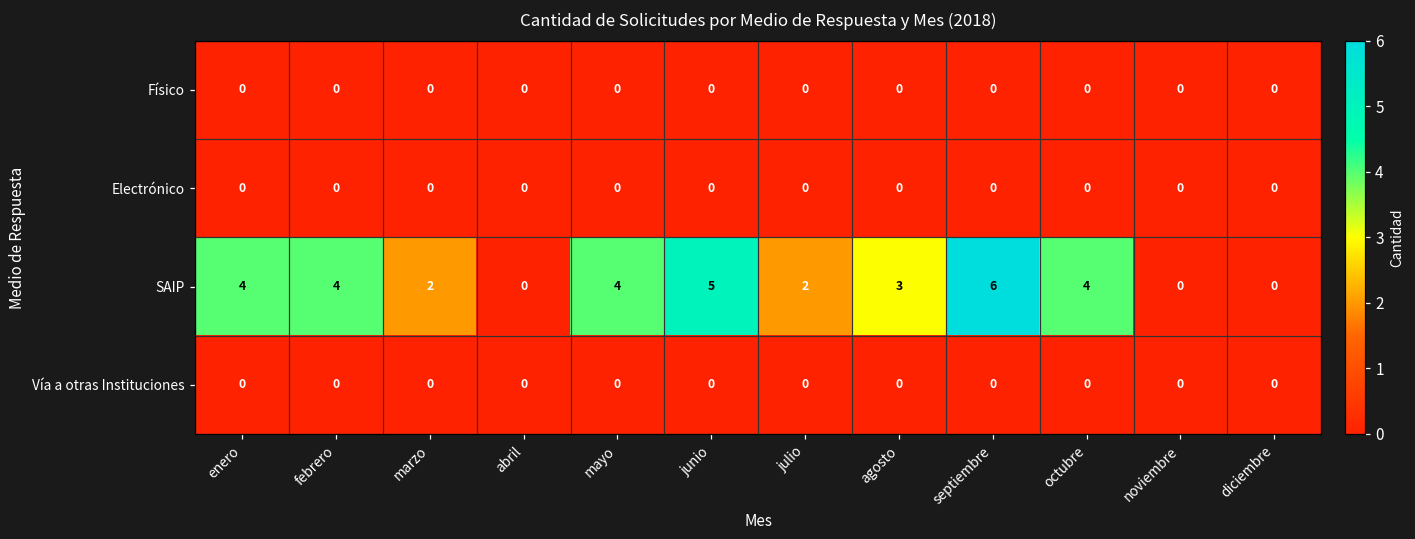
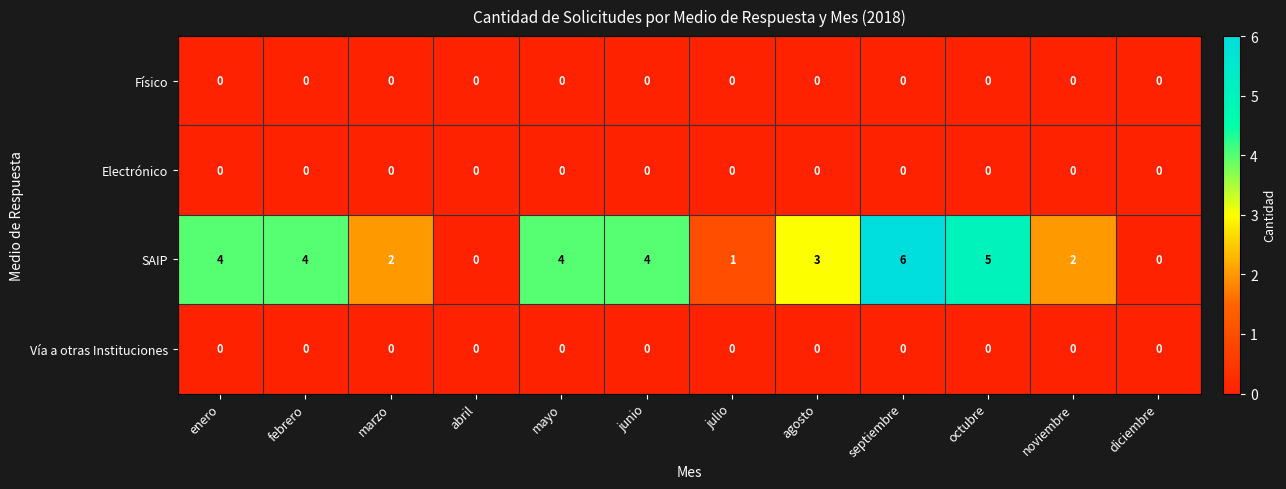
  {
    "Físico": {
      "enero": 0,
      "febrero": 0,
      "marzo": 0,
      "abril": 0,
      "mayo": 0,
      "junio": 0,
      "julio": 0,
      "agosto": 0,
      "septiembre": 0,
      "octubre": 0,
      "noviembre": 0,
      "diciembre": 0
    },
    "Electrónico": {
      "enero": 0,
      "febrero": 0,
      "marzo": 0,
      "abril": 0,
      "mayo": 0,
      "junio": 0,
      "julio": 0,
      "agosto": 0,
      "septiembre": 0,
      "octubre": 0,
      "noviembre": 0,
      "diciembre": 0
    },
    "SAIP": {
      "enero": 4,
      "febrero": 4,
      "marzo": 2,
      "abril": 0,
      "mayo": 4,
-     "junio": 5,
-     "julio": 2,
+     "junio": 4,
+     "julio": 1,
      "agosto": 3,
      "septiembre": 6,
-     "octubre": 4,
-     "noviembre": 0,
+     "octubre": 5,
+     "noviembre": 2,
      "diciembre": 0
    },
    "Vía a otras Instituciones": {
      "enero": 0,
      "febrero": 0,
      "marzo": 0,
      "abril": 0,
      "mayo": 0,
      "junio": 0,
      "julio": 0,
      "agosto": 0,
      "septiembre": 0,
      "octubre": 0,
      "noviembre": 0,
      "diciembre": 0
    }
  }
